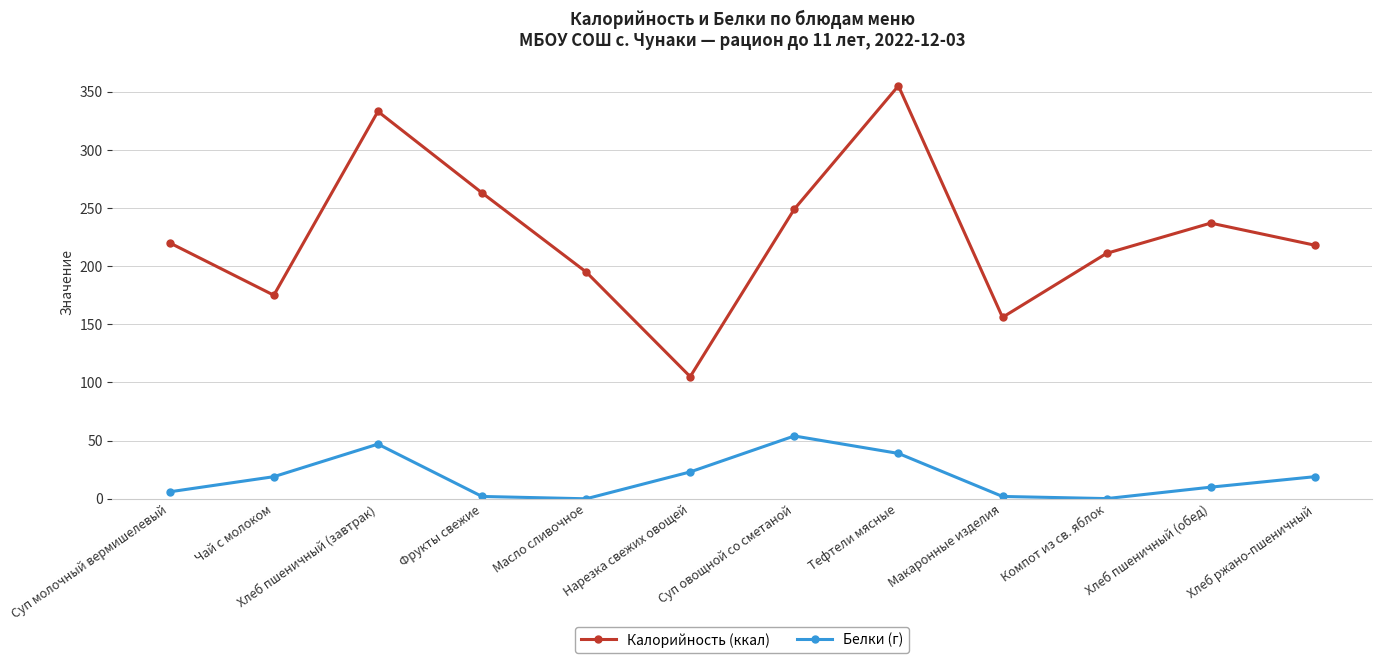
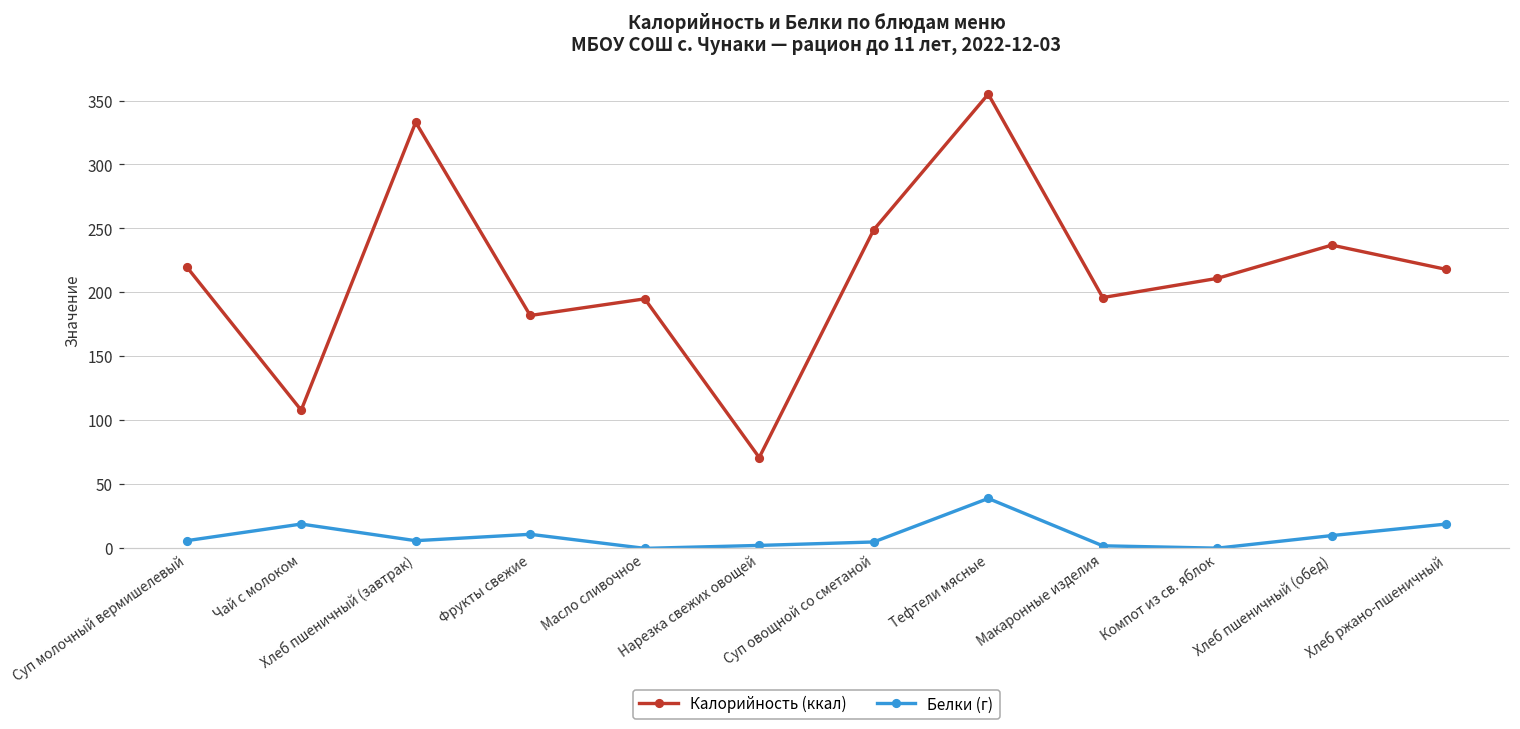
  {
    "Калорийность (ккал)": {
      "Суп молочный вермишелевый": 220,
-     "Чай с молоком": 175,
+     "Чай с молоком": 108,
      "Хлеб пшеничный (завтрак)": 333,
-     "Фрукты свежие": 263,
+     "Фрукты свежие": 182,
      "Масло сливочное": 195,
-     "Нарезка свежих овощей": 105,
+     "Нарезка свежих овощей": 71,
      "Суп овощной со сметаной": 249,
      "Тефтели мясные": 355,
-     "Макаронные изделия": 156,
+     "Макаронные изделия": 196,
      "Компот из св. яблок": 211,
      "Хлеб пшеничный (обед)": 237,
      "Хлеб ржано-пшеничный": 218
    },
    "Белки (г)": {
      "Суп молочный вермишелевый": 6,
      "Чай с молоком": 19,
-     "Хлеб пшеничный (завтрак)": 47,
-     "Фрукты свежие": 2,
+     "Хлеб пшеничный (завтрак)": 6,
+     "Фрукты свежие": 11,
      "Масло сливочное": 0,
-     "Нарезка свежих овощей": 23,
-     "Суп овощной со сметаной": 54,
+     "Нарезка свежих овощей": 2,
+     "Суп овощной со сметаной": 5,
      "Тефтели мясные": 39,
      "Макаронные изделия": 2,
      "Компот из св. яблок": 0,
      "Хлеб пшеничный (обед)": 10,
      "Хлеб ржано-пшеничный": 19
    }
  }
